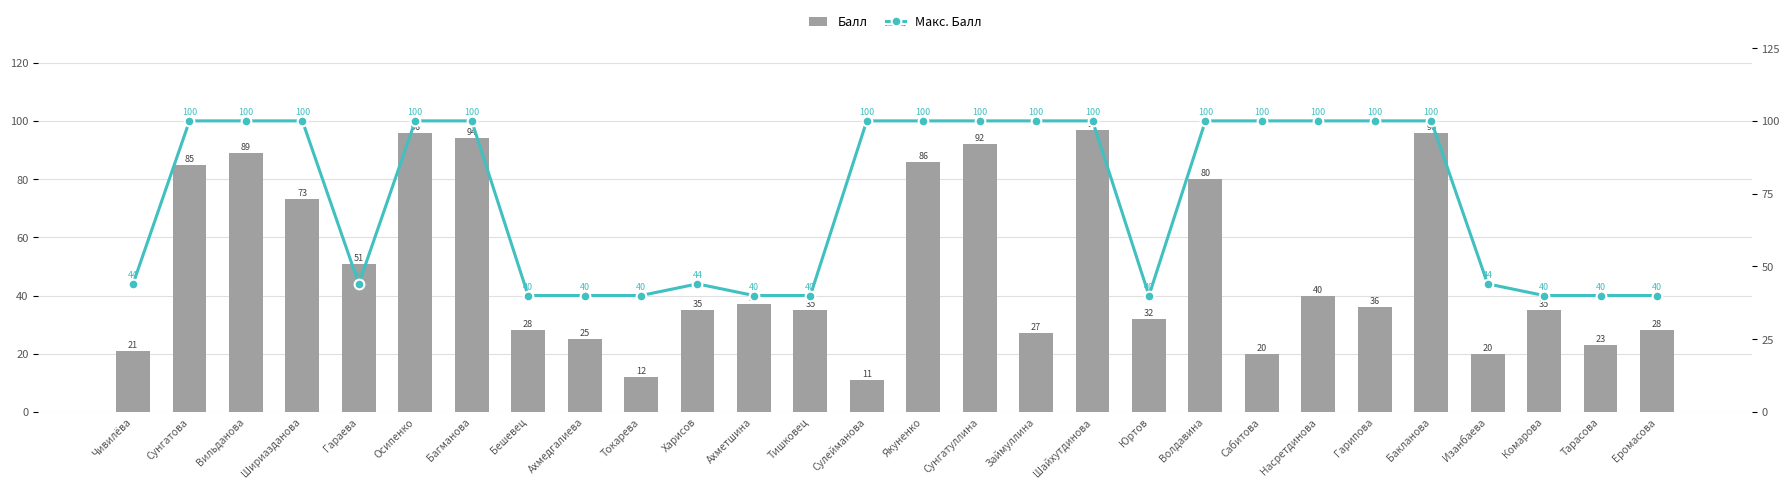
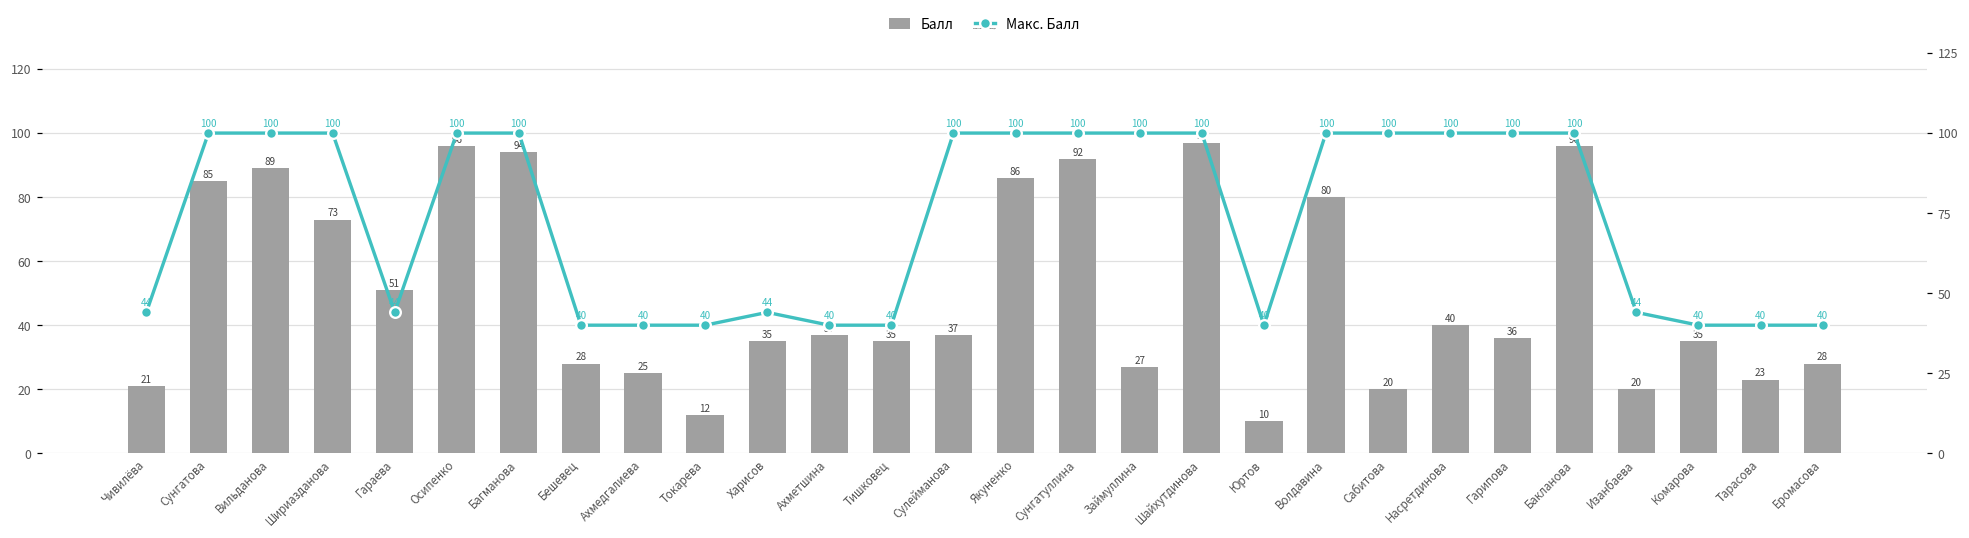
  {
    "Балл": {
      "Чивилёва": 21,
      "Сунгатова": 85,
      "Вильданова": 89,
      "Шириазданова": 73,
      "Гараева": 51,
      "Багманова": 94,
      "Бешевец": 28,
      "Ахмедгалиева": 25,
      "Токарева": 12,
      "Харисов": 35,
      "Тишковец": 35,
-     "Сулейманова": 11,
+     "Сулейманова": 37,
      "Якуненко": 86,
      "Сунгатуллина": 92,
      "Займуллина": 27,
-     "Юртов": 32,
+     "Юртов": 10,
      "Волдавина": 80,
      "Сабитова": 20,
      "Насретдинова": 40,
      "Гарипова": 36,
      "Изанбаева": 20,
      "Комарова": 35,
      "Тарасова": 23,
      "Еромасова": 28
    },
    "Макс. Балл": {
      "Чивилёва": 44,
      "Сунгатова": 100,
      "Вильданова": 100,
      "Шириазданова": 100,
      "Осипенко": 100,
      "Багманова": 100,
      "Бешевец": 40,
      "Ахмедгалиева": 40,
      "Токарева": 40,
      "Харисов": 44,
      "Ахметшина": 40,
      "Тишковец": 40,
      "Сулейманова": 100,
      "Якуненко": 100,
      "Сунгатуллина": 100,
      "Займуллина": 100,
      "Шайхутдинова": 100,
      "Юртов": 40,
      "Волдавина": 100,
      "Сабитова": 100,
      "Насретдинова": 100,
      "Гарипова": 100,
      "Бакланова": 100,
      "Изанбаева": 44,
      "Комарова": 40,
      "Тарасова": 40,
      "Еромасова": 40
    }
  }
